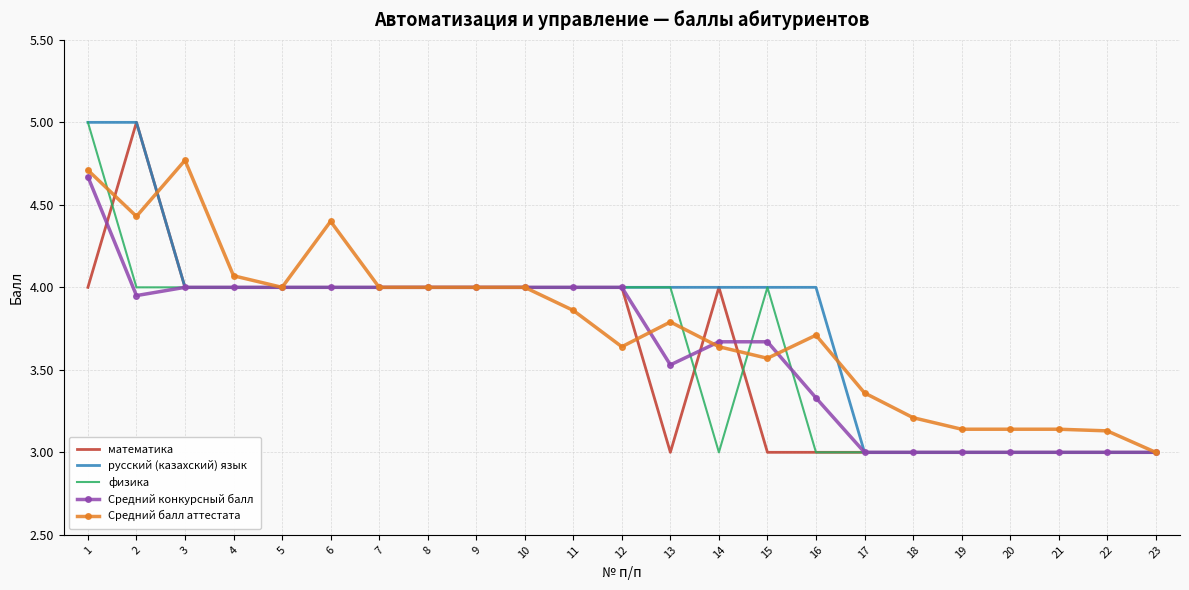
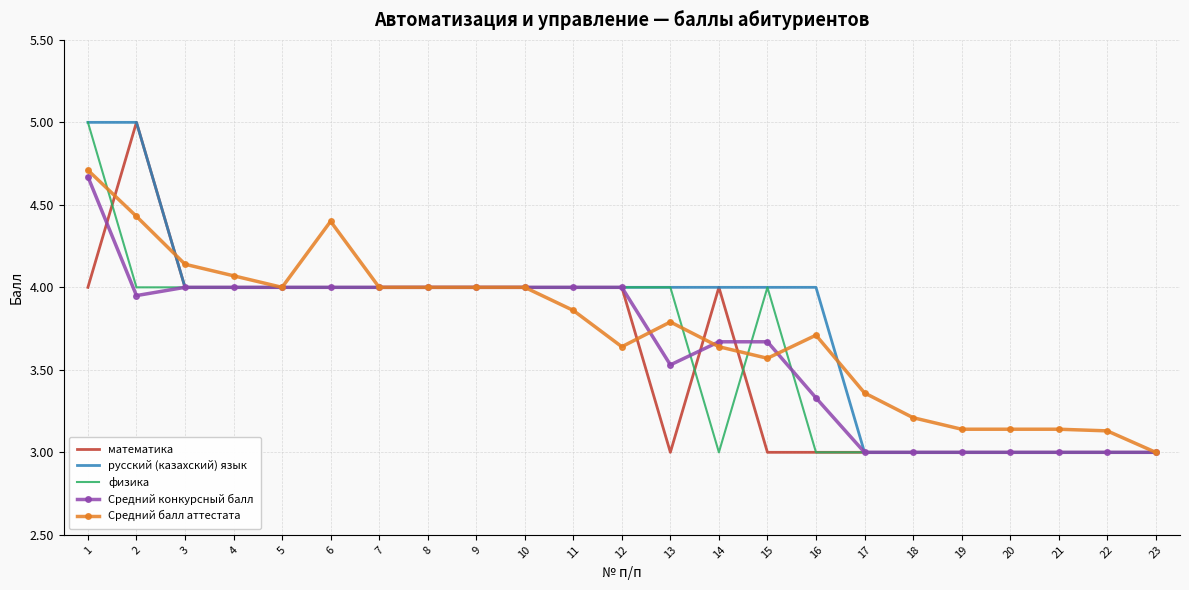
  {
    "математика": {
      "1": 4.00,
      "13": 3.00,
      "15": 3.00
    },
    "русский (казахский) язык": {
      "16": 4.00
    },
    "физика": {
      "2": 4.00,
      "14": 3.00
    },
    "Средний конкурсный балл": {
      "1": 4.67,
      "2": 3.95,
      "13": 3.53,
      "14": 3.67,
      "15": 3.67,
      "16": 3.33
    },
    "Средний балл аттестата": {
      "1": 4.71,
      "2": 4.43,
-     "3": 4.77,
+     "3": 4.14,
      "4": 4.07,
      "6": 4.40,
      "11": 3.86,
      "12": 3.64,
      "13": 3.79,
      "14": 3.64,
      "15": 3.57,
      "16": 3.71,
      "17": 3.36,
      "18": 3.21,
      "19": 3.14,
      "20": 3.14,
      "21": 3.14,
      "22": 3.13
    }
  }
